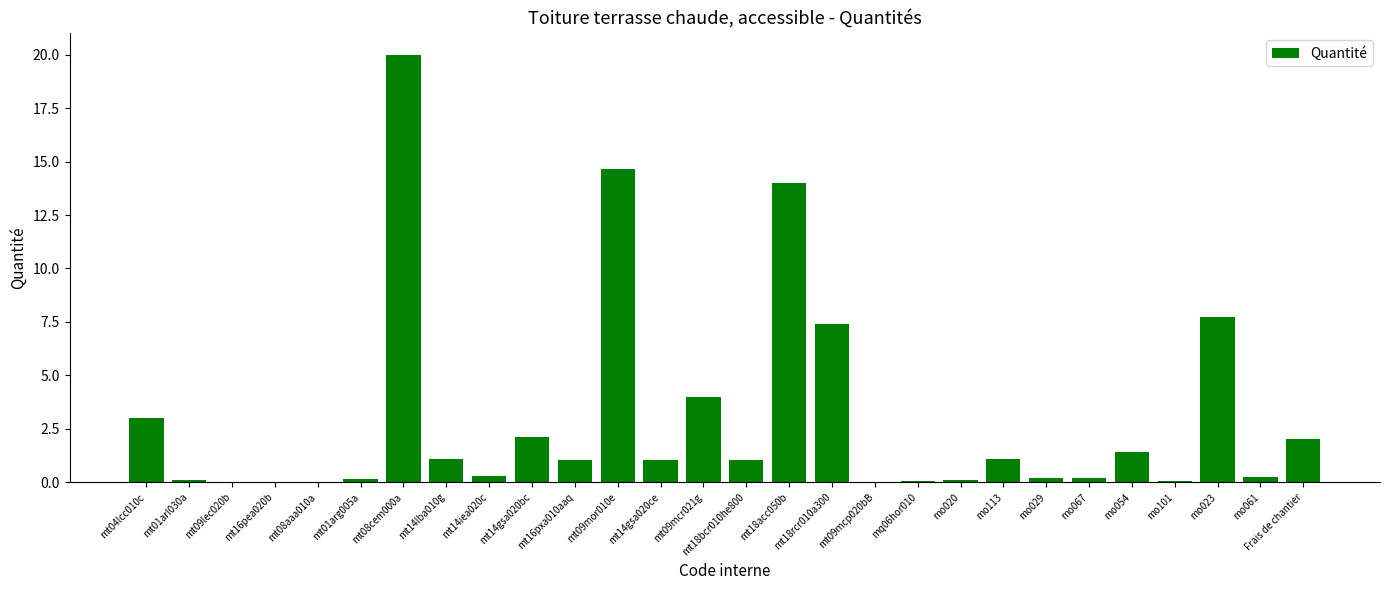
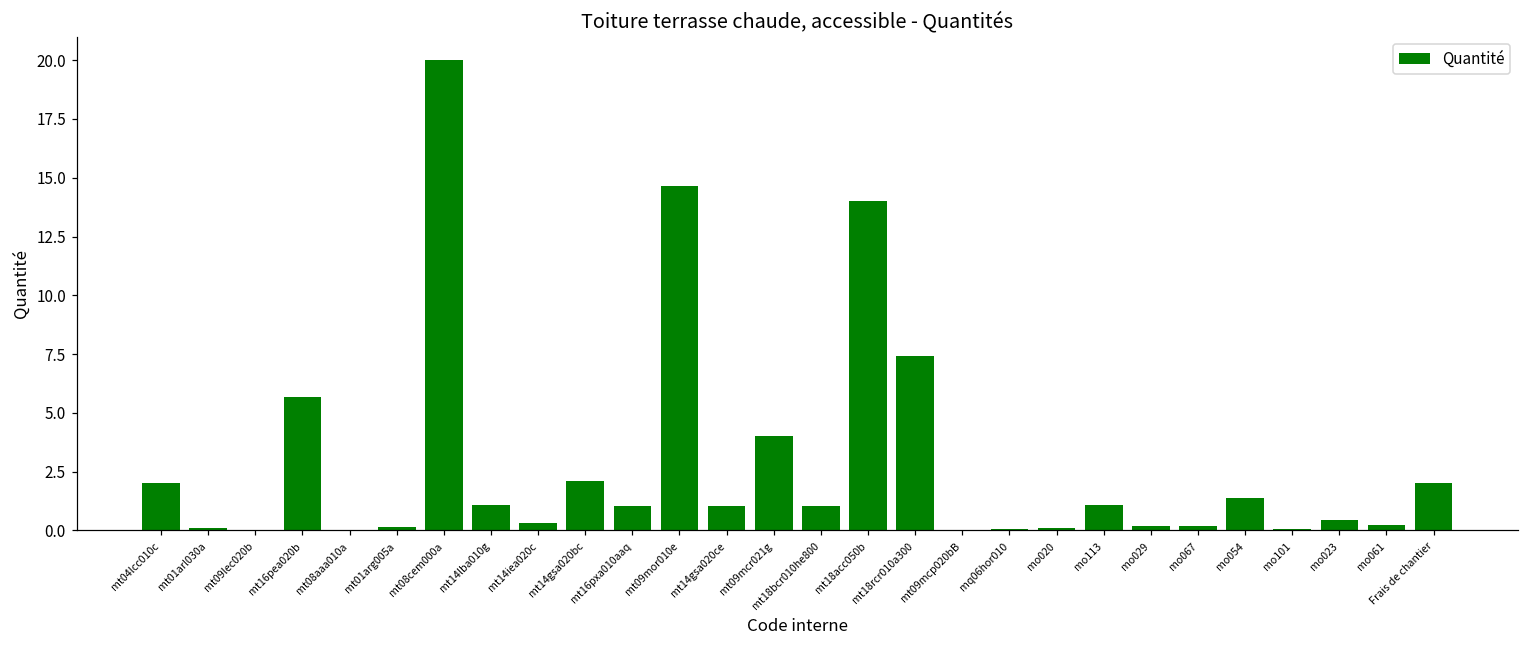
  {
-   "mt04lcc010c": 3,
-   "mt16pea020b": 0.0,
+   "mt04lcc010c": 2,
+   "mt16pea020b": 5.7,
    "mt01arg005a": 0.1,
    "mt08cem000a": 20.0,
    "mt14lba010g": 1.1,
    "mt14iea020c": 0.3,
    "mt14gsa020bc": 2.1,
    "mt16pxa010aaq": 1.1,
    "mt09mor010e": 14.7,
    "mt14gsa020ce": 1.1,
    "mt09mcr021g": 4.0,
    "mt18bcr010he800": 1.1,
    "mt18acc050b": 14.0,
    "mt18rcr010a300": 7.4,
    "mo113": 1.1,
    "mo029": 0.2,
    "mo067": 0.2,
    "mo054": 1.4,
-   "mo023": 7.7,
+   "mo023": 0.5,
    "mo061": 0.2,
    "Frais de chantier": 2.0
  }
